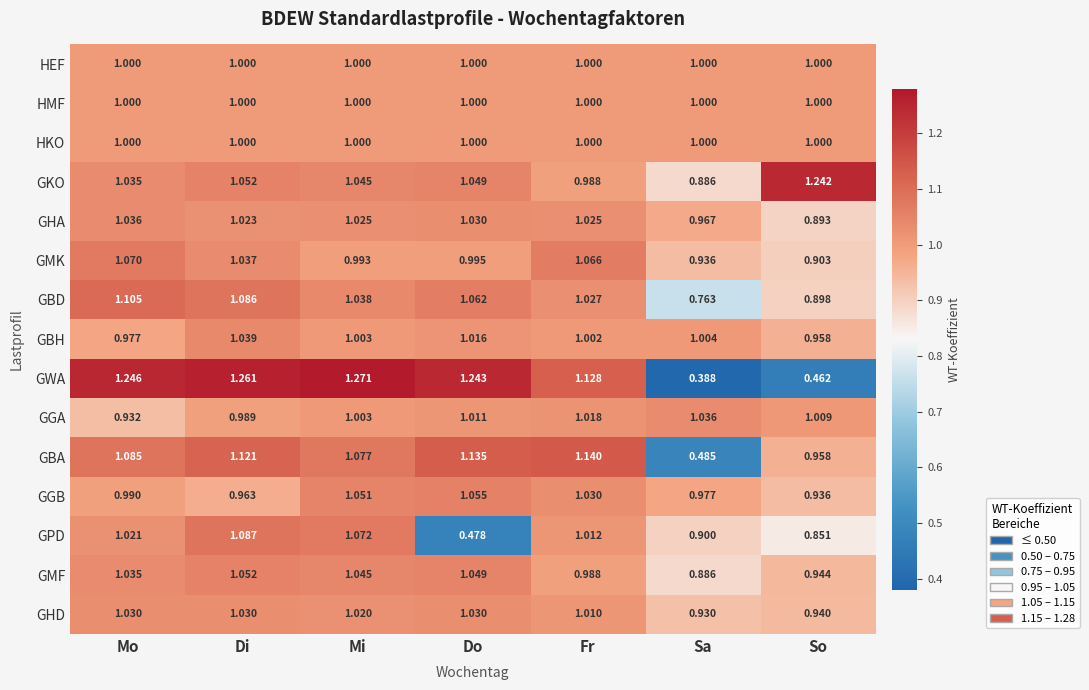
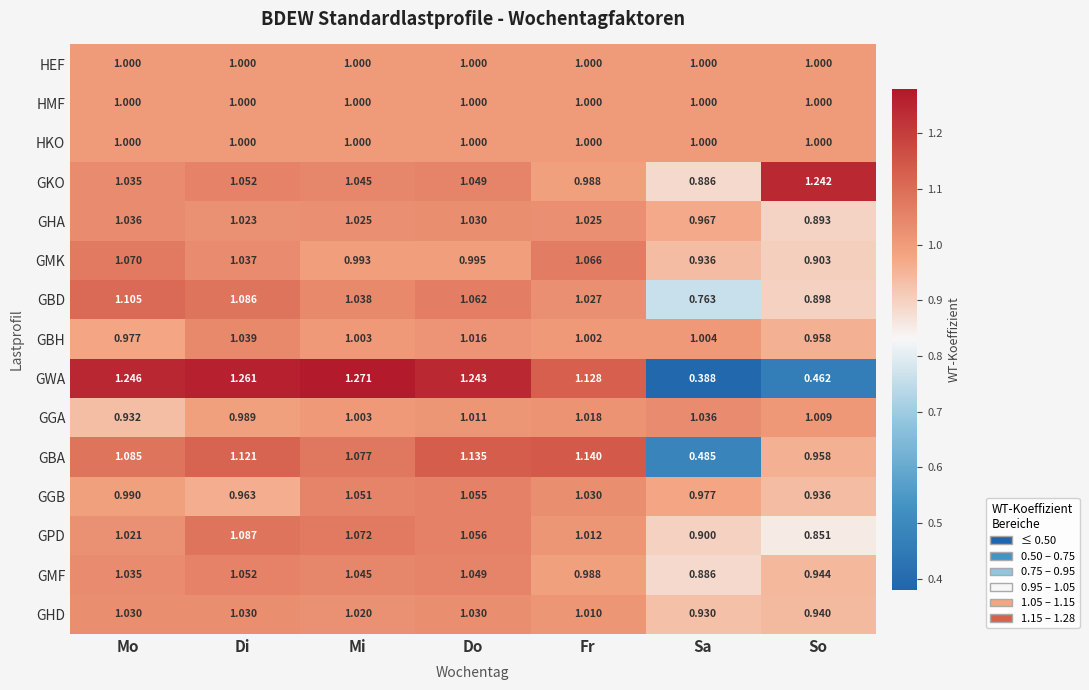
  {
    "HEF": {
      "Mo": 1.000,
      "Di": 1.000,
      "Mi": 1.000,
      "Do": 1.000,
      "Fr": 1.000,
      "Sa": 1.000,
      "So": 1.000
    },
    "HMF": {
      "Mo": 1.000,
      "Di": 1.000,
      "Mi": 1.000,
      "Do": 1.000,
      "Fr": 1.000,
      "Sa": 1.000,
      "So": 1.000
    },
    "HKO": {
      "Mo": 1.000,
      "Di": 1.000,
      "Mi": 1.000,
      "Do": 1.000,
      "Fr": 1.000,
      "Sa": 1.000,
      "So": 1.000
    },
    "GKO": {
      "Mo": 1.035,
      "Di": 1.052,
      "Mi": 1.045,
      "Do": 1.049,
      "Fr": 0.988,
      "Sa": 0.886,
      "So": 1.242
    },
    "GHA": {
      "Mo": 1.036,
      "Di": 1.023,
      "Mi": 1.025,
      "Do": 1.030,
      "Fr": 1.025,
      "Sa": 0.967,
      "So": 0.893
    },
    "GMK": {
      "Mo": 1.070,
      "Di": 1.037,
      "Mi": 0.993,
      "Do": 0.995,
      "Fr": 1.066,
      "Sa": 0.936,
      "So": 0.903
    },
    "GBD": {
      "Mo": 1.105,
      "Di": 1.086,
      "Mi": 1.038,
      "Do": 1.062,
      "Fr": 1.027,
      "Sa": 0.763,
      "So": 0.898
    },
    "GBH": {
      "Mo": 0.977,
      "Di": 1.039,
      "Mi": 1.003,
      "Do": 1.016,
      "Fr": 1.002,
      "Sa": 1.004,
      "So": 0.958
    },
    "GWA": {
      "Mo": 1.246,
      "Di": 1.261,
      "Mi": 1.271,
      "Do": 1.243,
      "Fr": 1.128,
      "Sa": 0.388,
      "So": 0.462
    },
    "GGA": {
      "Mo": 0.932,
      "Di": 0.989,
      "Mi": 1.003,
      "Do": 1.011,
      "Fr": 1.018,
      "Sa": 1.036,
      "So": 1.009
    },
    "GBA": {
      "Mo": 1.085,
      "Di": 1.121,
      "Mi": 1.077,
      "Do": 1.135,
      "Fr": 1.140,
      "Sa": 0.485,
      "So": 0.958
    },
    "GGB": {
      "Mo": 0.990,
      "Di": 0.963,
      "Mi": 1.051,
      "Do": 1.055,
      "Fr": 1.030,
      "Sa": 0.977,
      "So": 0.936
    },
    "GPD": {
      "Mo": 1.021,
      "Di": 1.087,
      "Mi": 1.072,
-     "Do": 0.478,
+     "Do": 1.056,
      "Fr": 1.012,
      "Sa": 0.900,
      "So": 0.851
    },
    "GMF": {
      "Mo": 1.035,
      "Di": 1.052,
      "Mi": 1.045,
      "Do": 1.049,
      "Fr": 0.988,
      "Sa": 0.886,
      "So": 0.944
    },
    "GHD": {
      "Mo": 1.030,
      "Di": 1.030,
      "Mi": 1.020,
      "Do": 1.030,
      "Fr": 1.010,
      "Sa": 0.930,
      "So": 0.940
    }
  }
